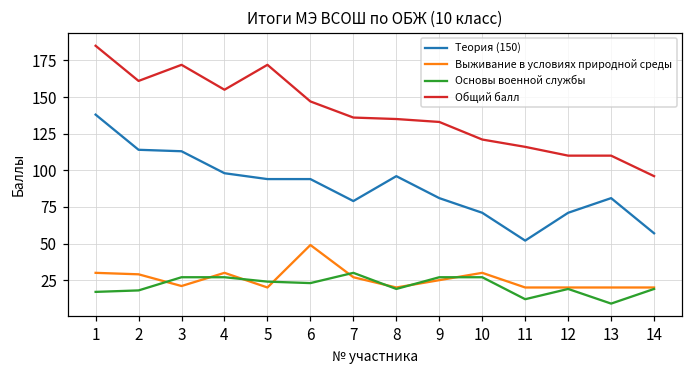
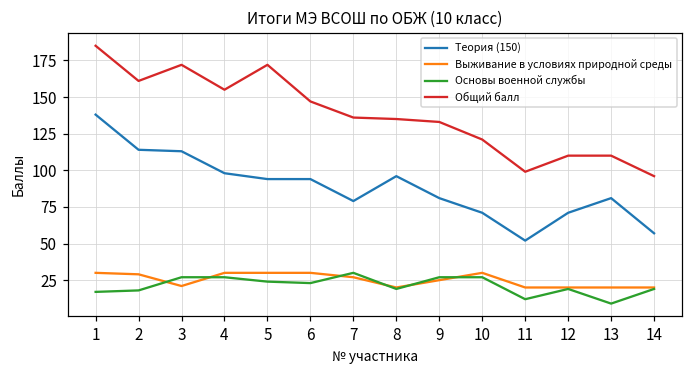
  {
    "Теория (150)": {
      "1": 138,
      "2": 114,
      "3": 113,
      "4": 98,
      "5": 94,
      "6": 94,
      "7": 79,
      "8": 96,
      "9": 81,
      "10": 71,
      "11": 52,
      "12": 71,
      "13": 81,
      "14": 57
    },
    "Выживание в условиях природной среды": {
      "1": 30,
      "2": 29,
      "3": 21,
      "4": 30,
-     "5": 20,
-     "6": 49,
+     "5": 30,
+     "6": 30,
      "7": 27,
      "9": 25,
      "10": 30,
      "11": 20,
      "13": 20
    },
    "Основы военной службы": {
      "1": 17,
      "2": 18,
      "3": 27,
      "4": 27,
      "5": 24,
      "6": 23,
      "7": 30,
      "9": 27,
      "10": 27,
      "11": 12,
      "13": 9
    },
    "Общий балл": {
      "1": 185,
      "2": 161,
      "3": 172,
      "4": 155,
      "5": 172,
      "6": 147,
      "7": 136,
      "8": 135,
      "9": 133,
      "10": 121,
-     "11": 116,
+     "11": 99,
      "12": 110,
      "13": 110,
      "14": 96
    }
  }
